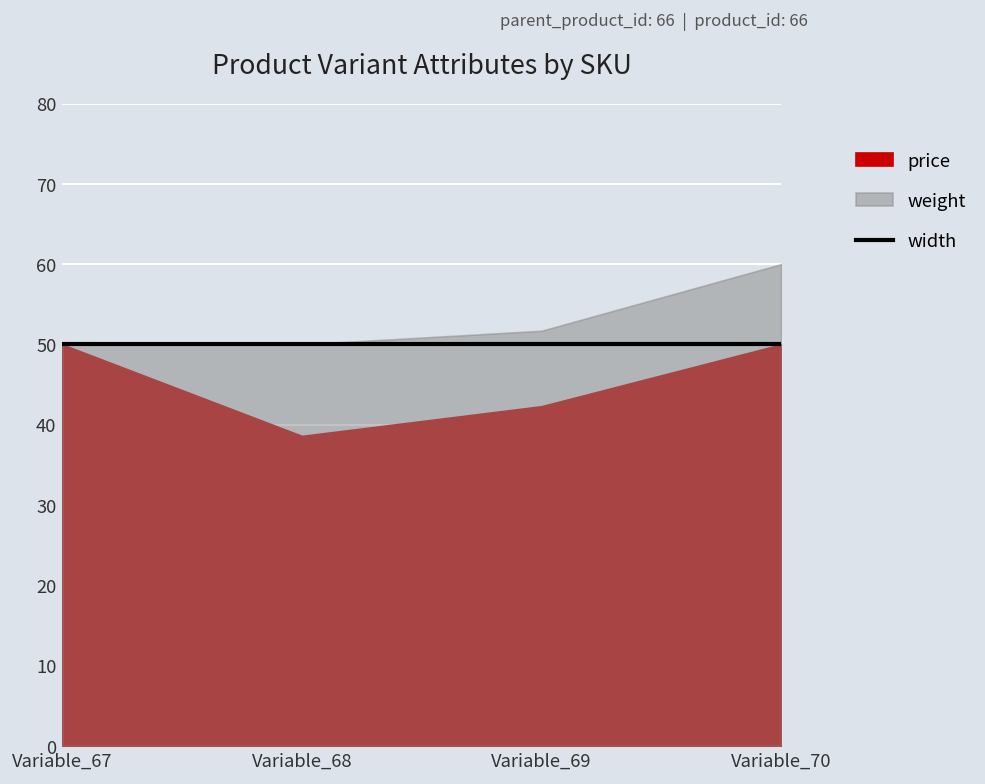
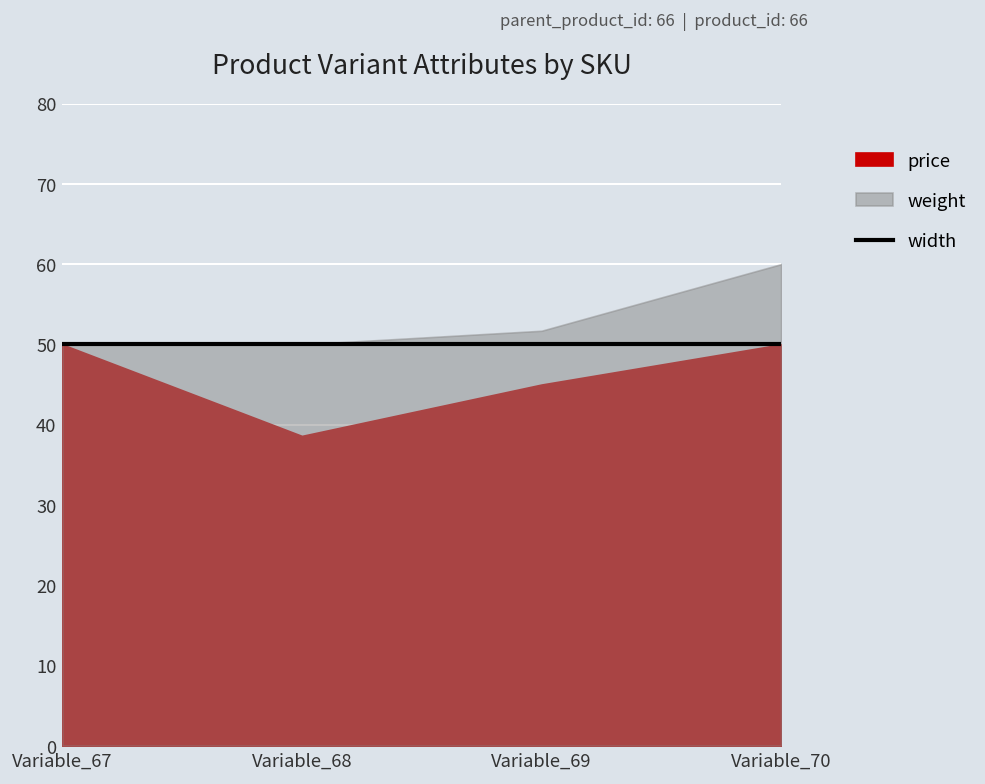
  {
    "price": {
      "Variable_68": 39,
-     "Variable_69": 42
+     "Variable_69": 45
    },
    "width": {
      "Variable_69": 50
    },
    "weight": {
      "Variable_69": 52,
      "Variable_70": 60
    }
  }
